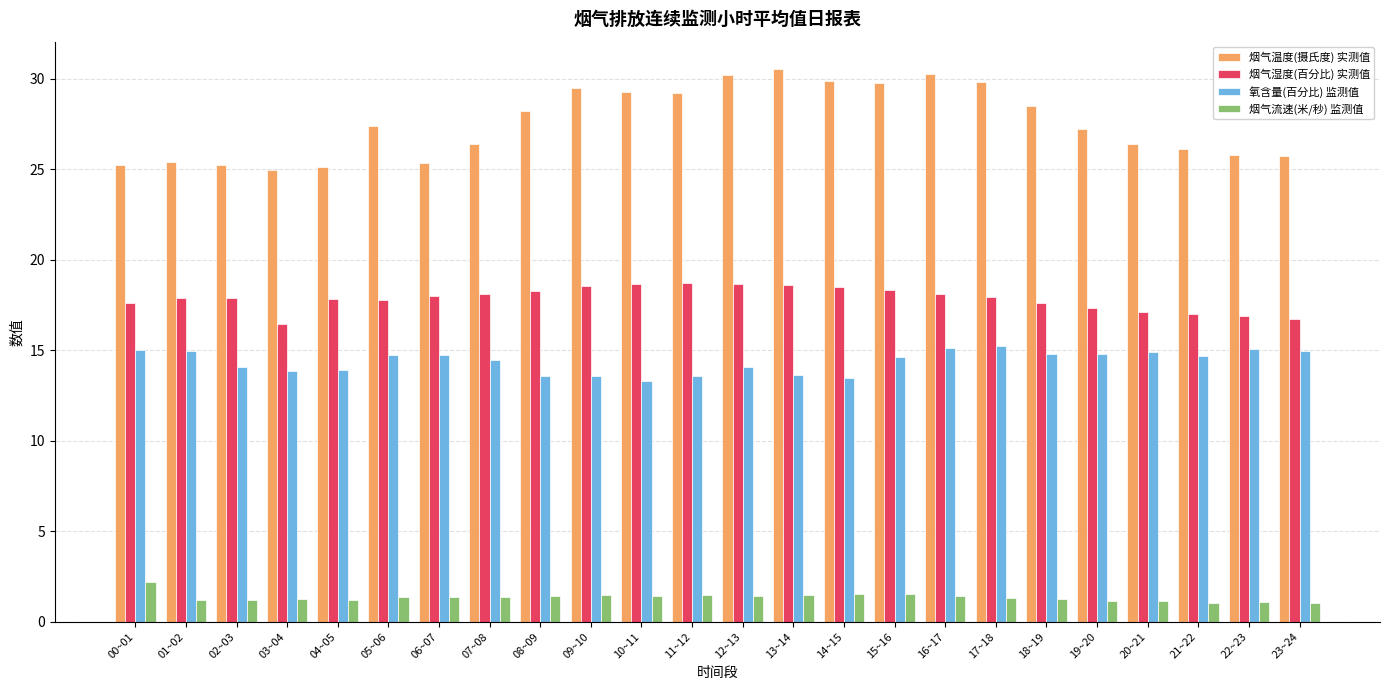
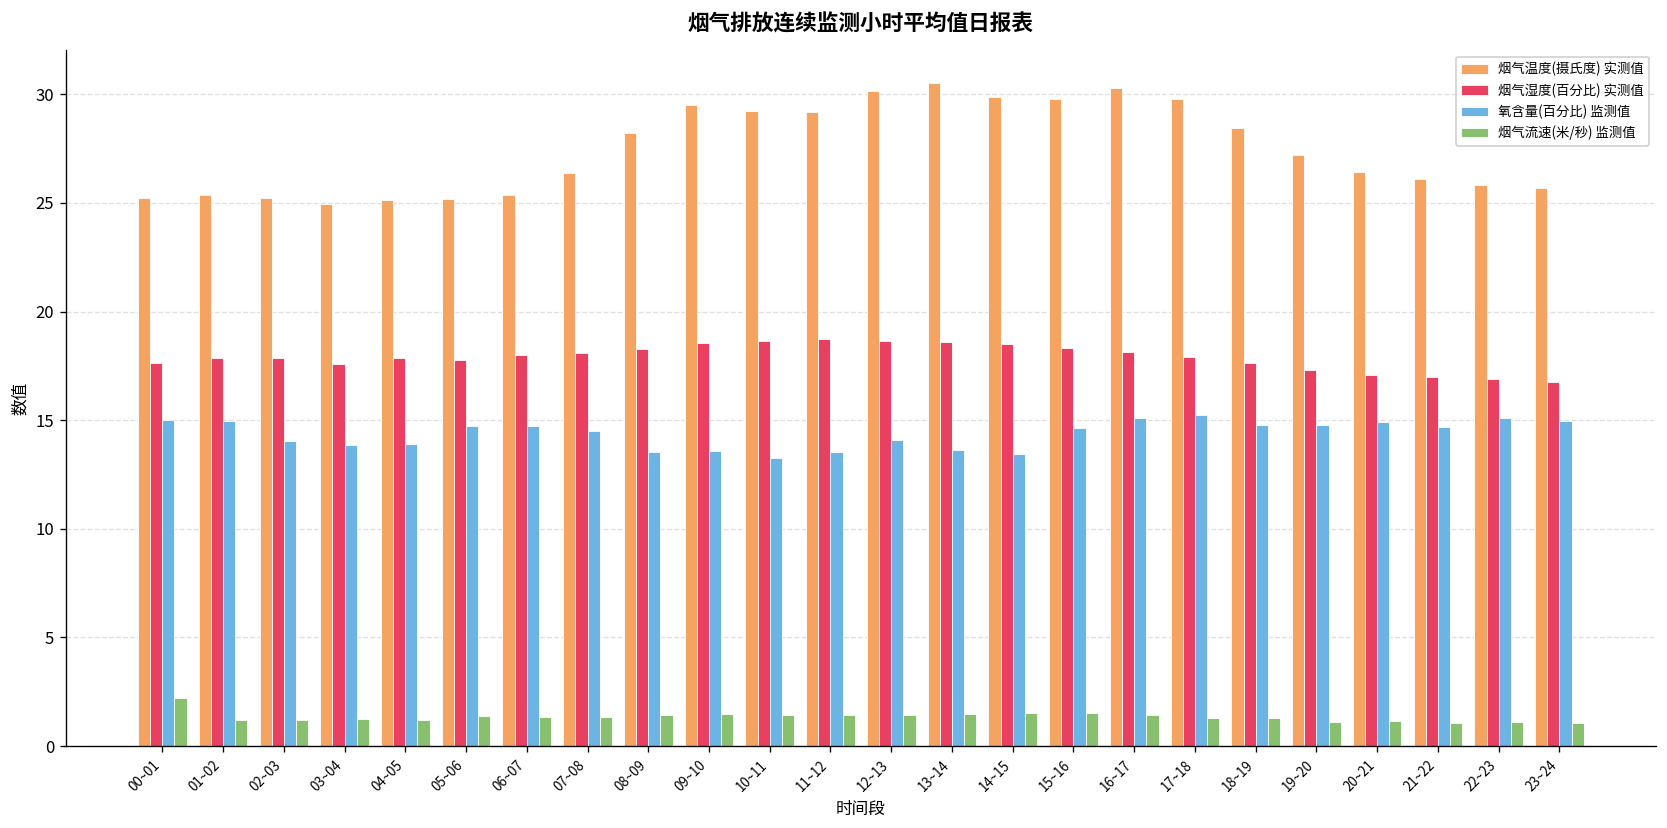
  {
    "烟气温度(摄氏度) 实测值": {
      "00~01": 25.2,
      "01~02": 25.4,
      "02~03": 25.2,
      "03~04": 25.0,
      "04~05": 25.1,
-     "05~06": 27.4,
+     "05~06": 25.2,
      "06~07": 25.4,
      "07~08": 26.4,
      "08~09": 28.2,
      "09~10": 29.5,
      "10~11": 29.3,
      "11~12": 29.2,
      "12~13": 30.2,
      "13~14": 30.5,
      "14~15": 29.9,
      "15~16": 29.8,
      "16~17": 30.3,
      "17~18": 29.8,
      "18~19": 28.5,
      "19~20": 27.2,
      "20~21": 26.4,
      "21~22": 26.1,
      "22~23": 25.8,
      "23~24": 25.7
    },
    "烟气湿度(百分比) 实测值": {
      "00~01": 17.6,
      "01~02": 17.9,
      "02~03": 17.9,
-     "03~04": 16.5,
+     "03~04": 17.6,
      "04~05": 17.9,
      "05~06": 17.8,
      "06~07": 18.0,
      "07~08": 18.1,
      "08~09": 18.3,
      "09~10": 18.5,
      "10~11": 18.7,
      "11~12": 18.7,
      "12~13": 18.7,
      "13~14": 18.6,
      "14~15": 18.5,
      "15~16": 18.3,
      "16~17": 18.1,
      "17~18": 17.9,
      "18~19": 17.6,
      "19~20": 17.3,
      "20~21": 17.1,
      "21~22": 17.0,
      "22~23": 16.9,
      "23~24": 16.7
    },
    "氧含量(百分比) 监测值": {
      "00~01": 15.0,
      "01~02": 15.0,
      "02~03": 14.1,
      "03~04": 13.9,
      "04~05": 13.9,
      "05~06": 14.7,
      "06~07": 14.7,
      "07~08": 14.5,
      "08~09": 13.6,
      "09~10": 13.6,
      "10~11": 13.3,
      "11~12": 13.6,
      "12~13": 14.1,
      "13~14": 13.6,
      "14~15": 13.4,
      "15~16": 14.6,
      "16~17": 15.1,
      "17~18": 15.2,
      "18~19": 14.8,
      "19~20": 14.8,
      "20~21": 14.9,
      "21~22": 14.7,
      "22~23": 15.1,
      "23~24": 14.9
    },
    "烟气流速(米/秒) 监测值": {
      "00~01": 2.2,
      "01~02": 1.2,
      "02~03": 1.2,
      "03~04": 1.2,
      "04~05": 1.2,
      "05~06": 1.4,
      "06~07": 1.4,
      "07~08": 1.4,
      "08~09": 1.4,
      "09~10": 1.5,
      "10~11": 1.4,
      "11~12": 1.5,
      "12~13": 1.4,
      "13~14": 1.5,
      "14~15": 1.5,
      "15~16": 1.5,
      "16~17": 1.4,
      "17~18": 1.3,
      "18~19": 1.3,
      "19~20": 1.1,
      "20~21": 1.1,
      "21~22": 1.0,
      "22~23": 1.1,
      "23~24": 1.1
    }
  }
